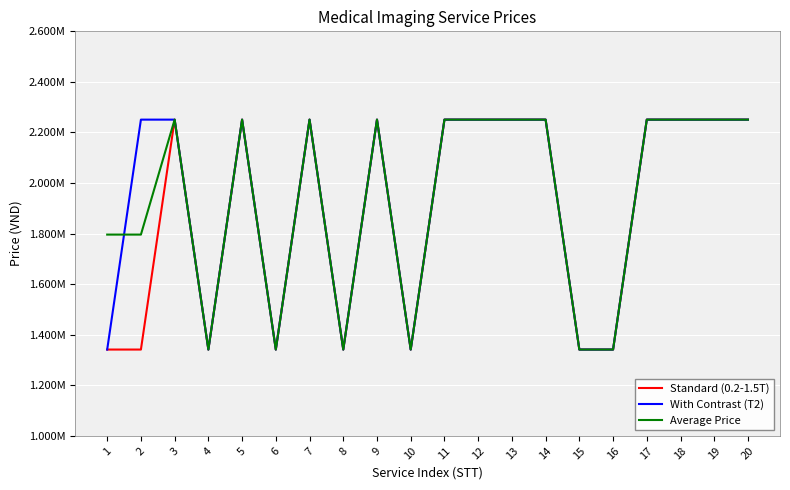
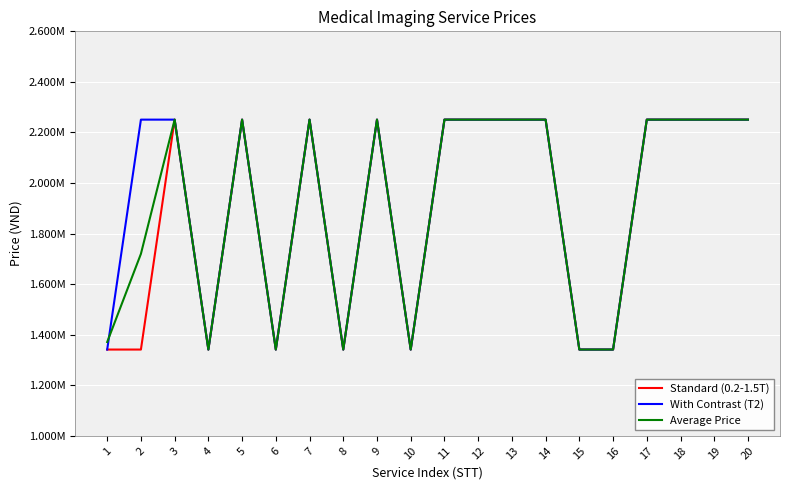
  {
    "Standard (0.2-1.5T)": {
      "2": 1340000
    },
    "With Contrast (T2)": {
      "2": 2250000
    },
    "Average Price": {
-     "1": 1800000,
-     "2": 1800000
+     "1": 1370000,
+     "2": 1720000
    }
  }
